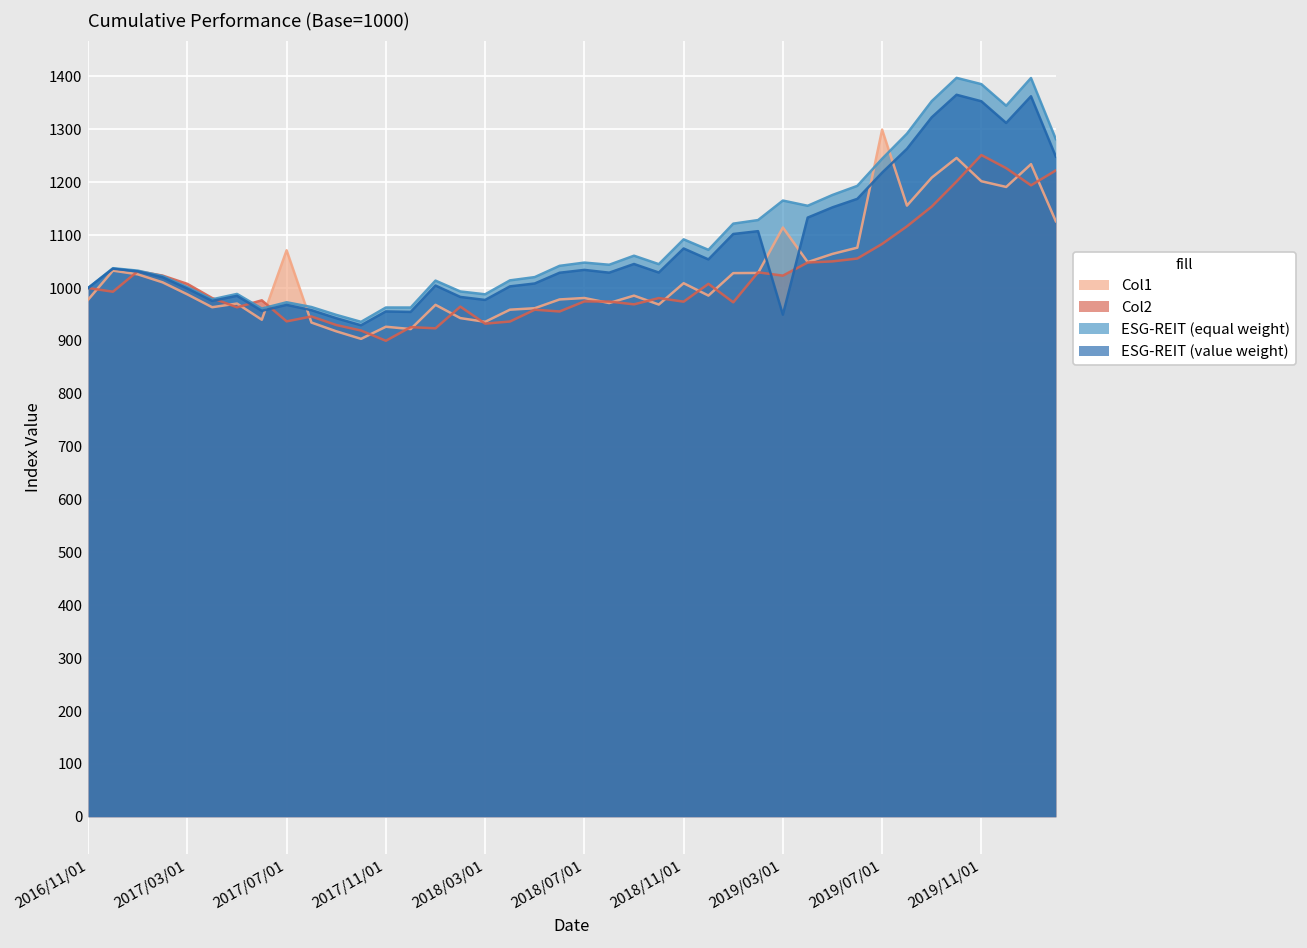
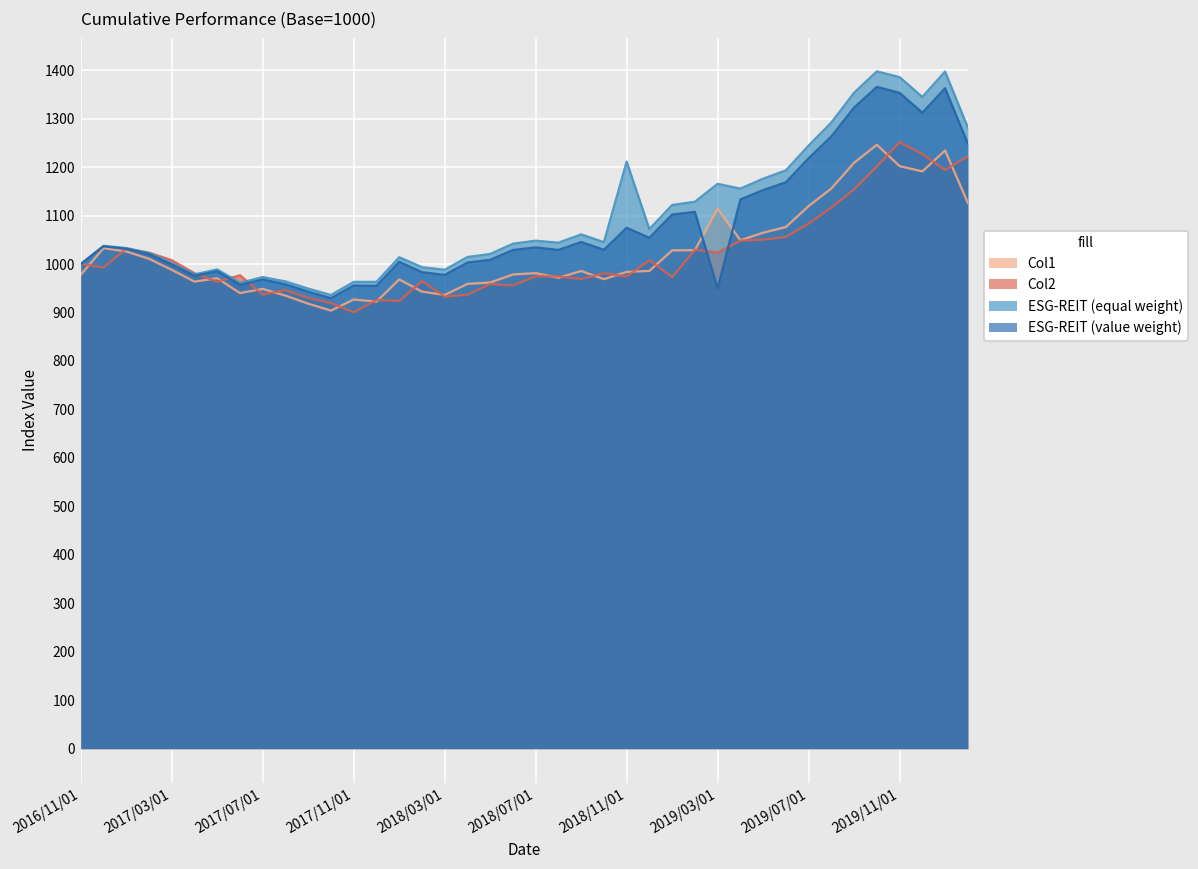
  {
    "Col1": {
      "2016/11/01": 980,
      "2017/03/01": 990,
-     "2017/07/01": 1070,
+     "2017/07/01": 950,
      "2017/11/01": 930,
      "2018/07/01": 980,
-     "2018/11/01": 1010,
+     "2018/11/01": 980,
      "2019/03/01": 1110,
-     "2019/07/01": 1300,
+     "2019/07/01": 1120,
      "2019/11/01": 1200
    },
    "Col2": {
      "2017/03/01": 1010,
      "2017/07/01": 940,
      "2017/11/01": 900,
      "2018/07/01": 970,
      "2018/11/01": 970,
      "2019/03/01": 1020,
      "2019/07/01": 1080,
      "2019/11/01": 1250
    },
    "ESG-REIT (equal weight)": {
      "2017/11/01": 960,
      "2018/03/01": 990,
      "2018/07/01": 1050,
-     "2018/11/01": 1090,
+     "2018/11/01": 1210,
      "2019/03/01": 1170,
      "2019/07/01": 1240,
      "2019/11/01": 1390
    },
    "ESG-REIT (value weight)": {
      "2017/11/01": 960,
      "2018/03/01": 980,
      "2018/07/01": 1030,
      "2018/11/01": 1070,
      "2019/03/01": 950,
      "2019/07/01": 1220,
      "2019/11/01": 1350
    }
  }
